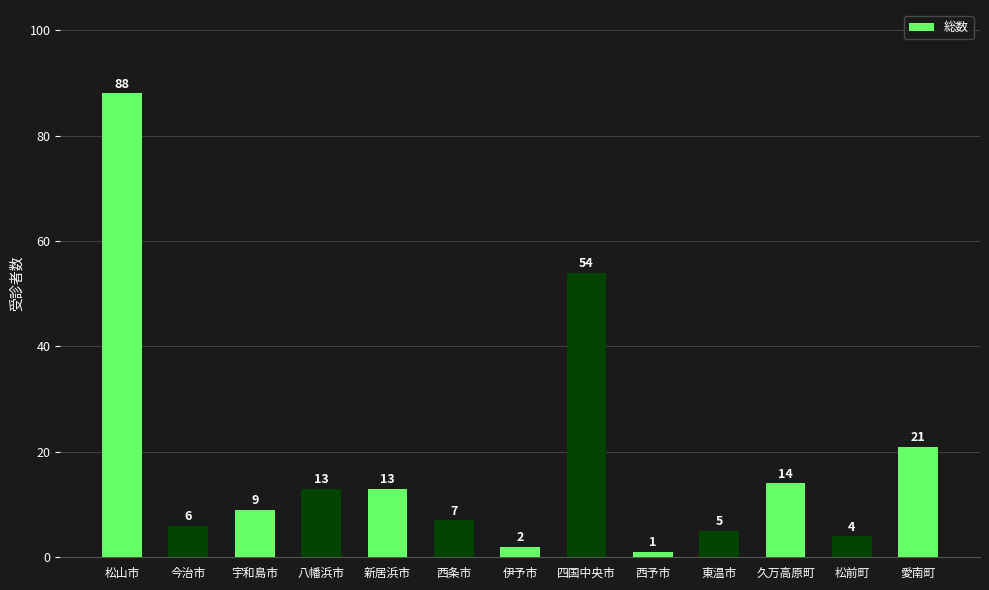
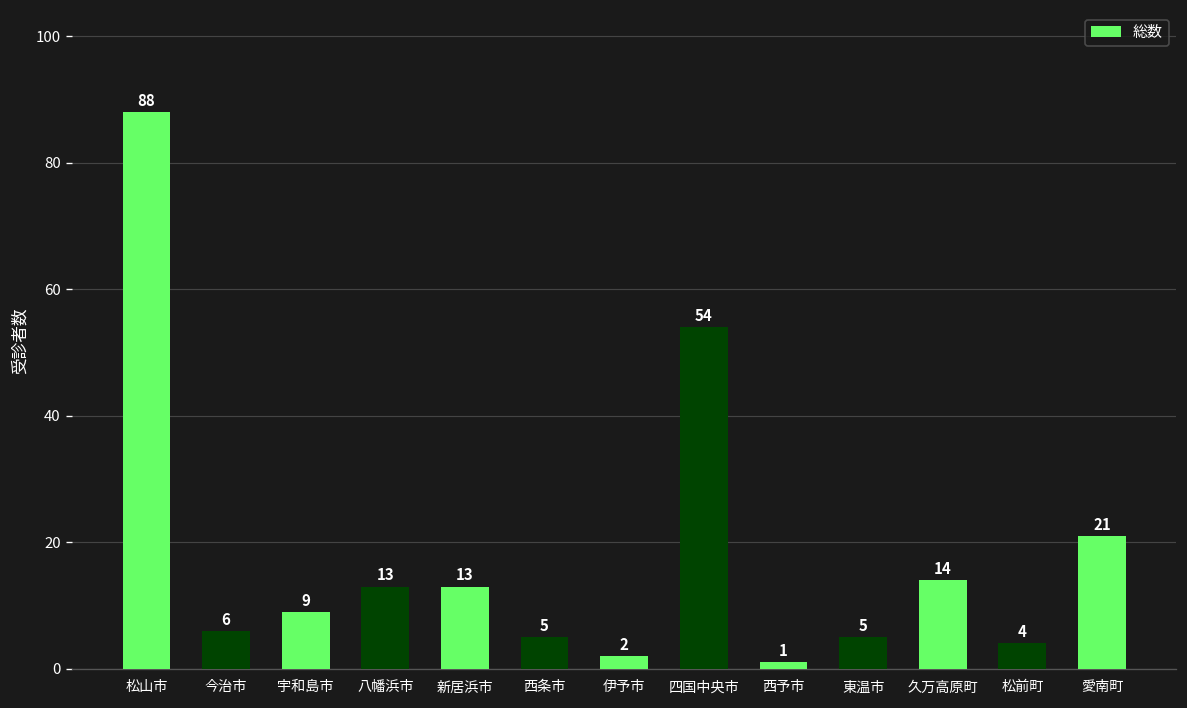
  {
    "松山市": 88,
    "今治市": 6,
    "宇和島市": 9,
    "八幡浜市": 13,
    "新居浜市": 13,
-   "西条市": 7,
+   "西条市": 5,
    "伊予市": 2,
    "四国中央市": 54,
    "西予市": 1,
    "東温市": 5,
    "久万高原町": 14,
    "松前町": 4,
    "愛南町": 21
  }
